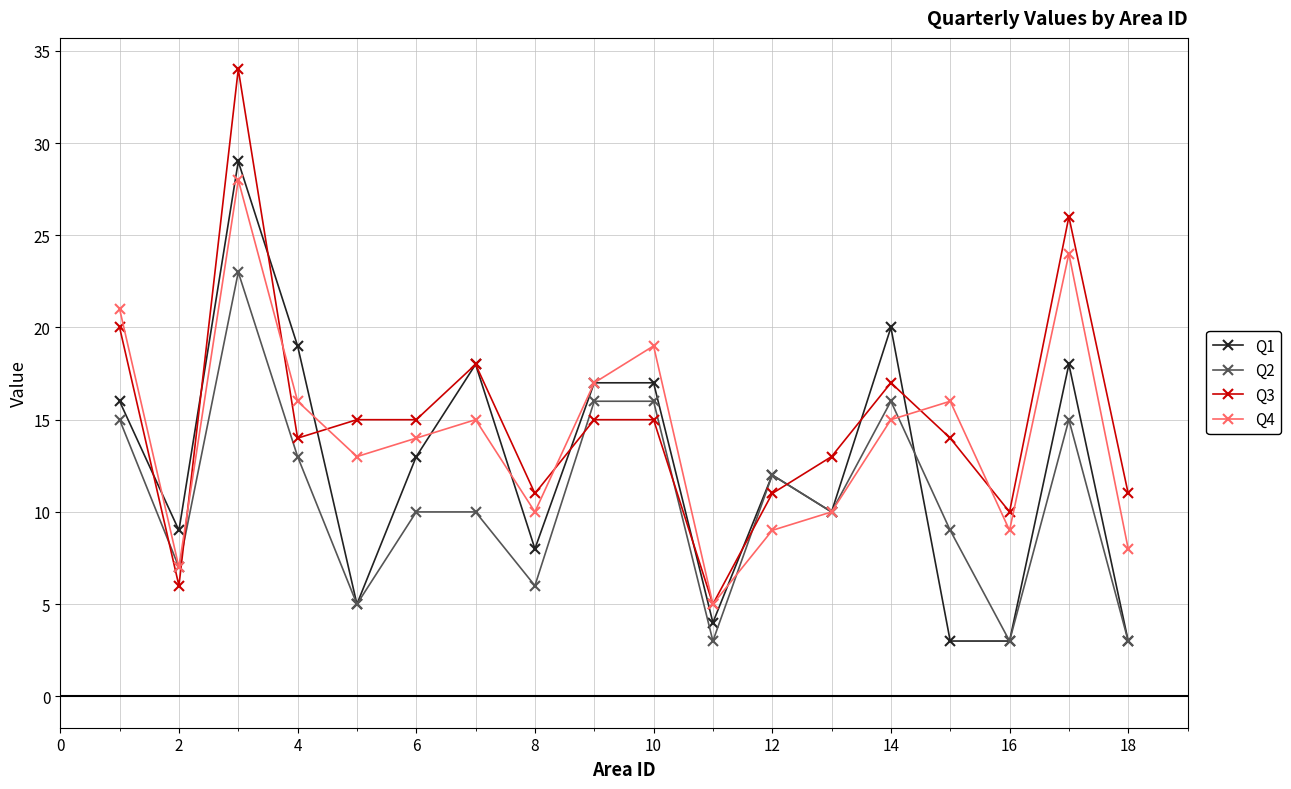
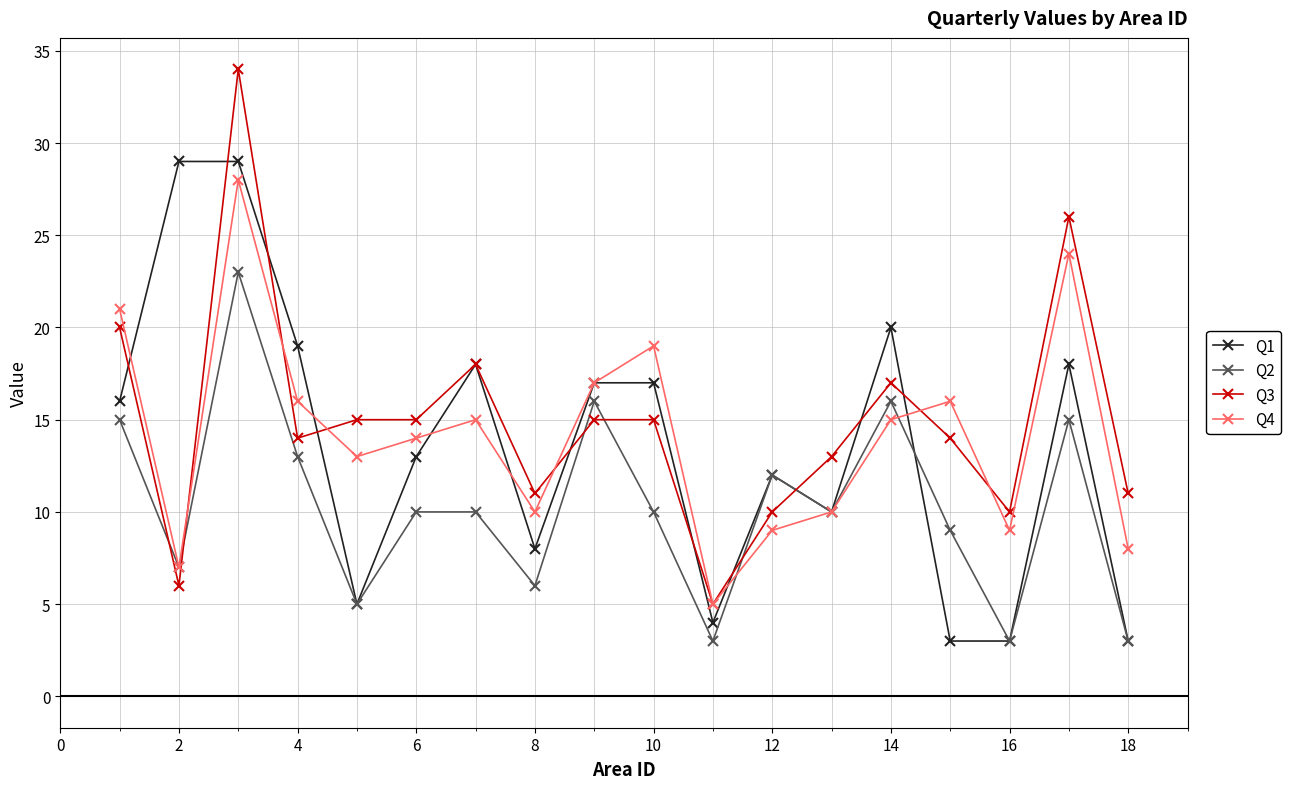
  {
    "Q1": {
-     "2": 9,
+     "2": 29,
      "4": 19,
      "6": 13,
      "8": 8,
      "10": 17,
      "14": 20
    },
    "Q2": {
      "4": 13,
      "6": 10,
      "8": 6,
-     "10": 16,
+     "10": 10,
      "14": 16
    },
    "Q3": {
      "2": 6,
      "4": 14,
      "6": 15,
      "8": 11,
      "10": 15,
-     "12": 11,
+     "12": 10,
      "14": 17,
      "16": 10,
      "18": 11
    },
    "Q4": {
      "4": 16,
      "6": 14,
      "8": 10,
      "10": 19,
      "12": 9,
      "14": 15,
      "16": 9,
      "18": 8
    }
  }
